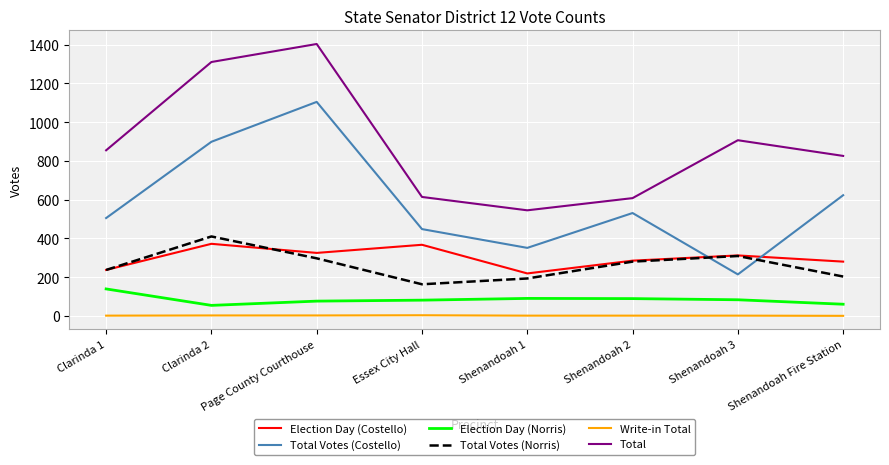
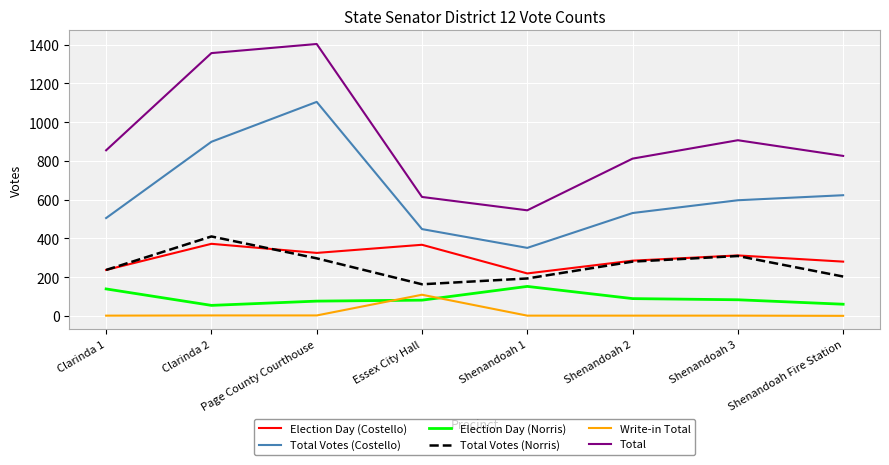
  {
    "Election Day (Costello)": {
      "Clarinda 2": 370,
      "Page County Courthouse": 330,
      "Essex City Hall": 370,
      "Shenandoah 1": 220,
      "Shenandoah Fire Station": 280
    },
    "Total Votes (Costello)": {
      "Clarinda 1": 510,
      "Clarinda 2": 900,
      "Page County Courthouse": 1110,
      "Essex City Hall": 450,
      "Shenandoah 1": 350,
      "Shenandoah 2": 530,
-     "Shenandoah 3": 210,
+     "Shenandoah 3": 600,
      "Shenandoah Fire Station": 620
    },
    "Election Day (Norris)": {
      "Clarinda 1": 140,
      "Clarinda 2": 50,
      "Page County Courthouse": 80,
      "Essex City Hall": 80,
-     "Shenandoah 1": 90,
+     "Shenandoah 1": 150,
      "Shenandoah 2": 90,
      "Shenandoah 3": 80,
      "Shenandoah Fire Station": 60
    },
    "Total Votes (Norris)": {
      "Clarinda 2": 410,
      "Page County Courthouse": 300,
      "Essex City Hall": 160,
      "Shenandoah 1": 190,
      "Shenandoah Fire Station": 200
    },
    "Write-in Total": {
      "Clarinda 1": 0,
      "Clarinda 2": 0,
      "Page County Courthouse": 0,
-     "Essex City Hall": 0,
+     "Essex City Hall": 110,
      "Shenandoah 1": 0,
      "Shenandoah 2": 0,
      "Shenandoah 3": 0,
      "Shenandoah Fire Station": 0
    },
    "Total": {
      "Clarinda 1": 860,
-     "Clarinda 2": 1310,
+     "Clarinda 2": 1360,
      "Page County Courthouse": 1400,
      "Essex City Hall": 610,
      "Shenandoah 1": 550,
-     "Shenandoah 2": 610,
+     "Shenandoah 2": 810,
      "Shenandoah 3": 910,
      "Shenandoah Fire Station": 830
    }
  }
